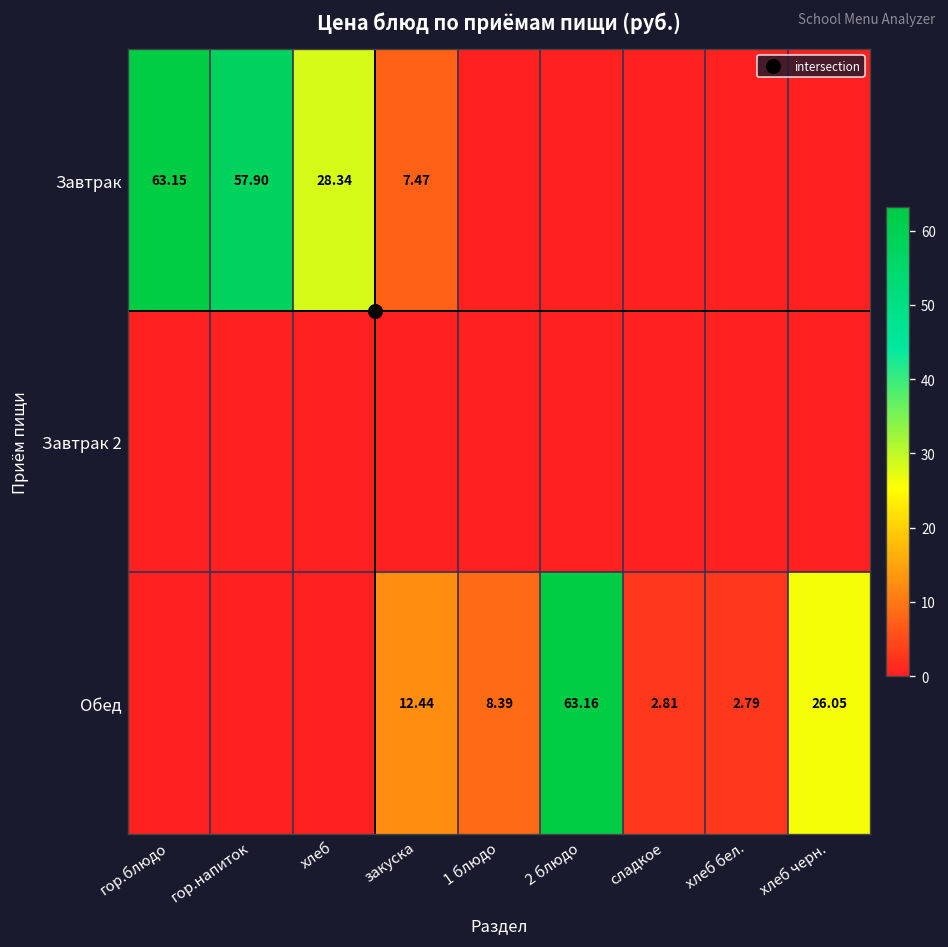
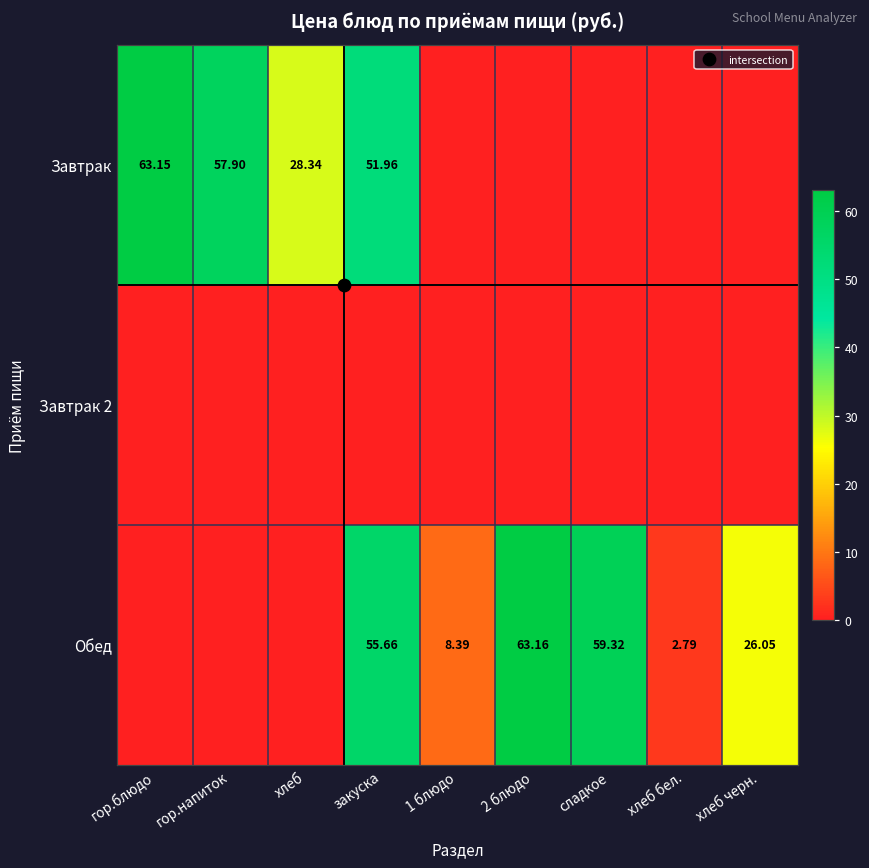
  {
    "Завтрак": {
      "гор.блюдо": 63.15,
      "гор.напиток": 57.90,
      "хлеб": 28.34,
-     "закуска": 7.47
+     "закуска": 51.96
    },
    "Обед": {
-     "закуска": 12.44,
+     "закуска": 55.66,
      "1 блюдо": 8.39,
      "2 блюдо": 63.16,
-     "сладкое": 2.81,
+     "сладкое": 59.32,
      "хлеб бел.": 2.79,
      "хлеб черн.": 26.05
    }
  }
